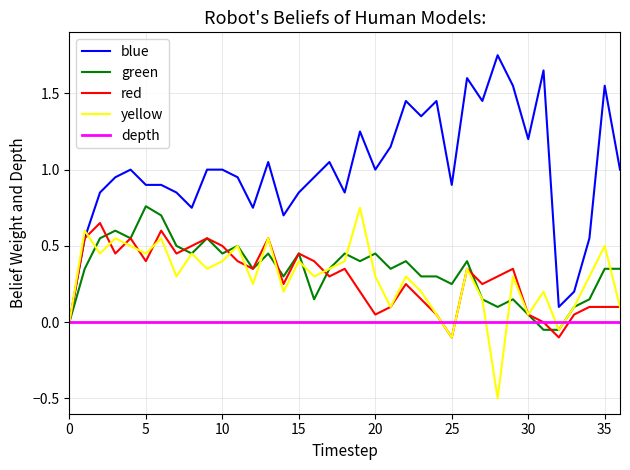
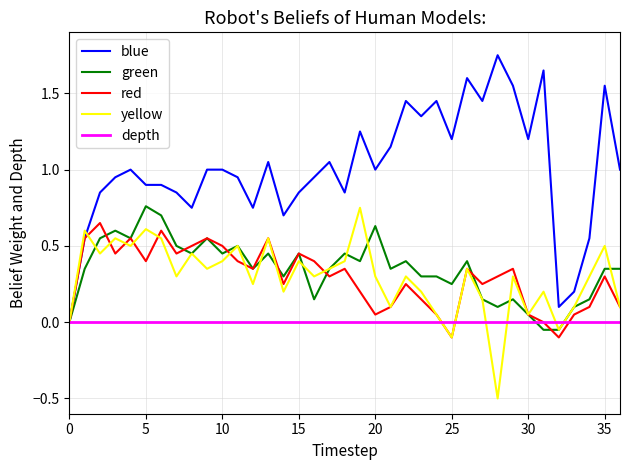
  {
    "blue": {
      "5": 0.9,
      "10": 1.0,
      "15": 0.85,
      "20": 1.0,
-     "25": 0.9,
+     "25": 1.2,
      "30": 1.2,
      "35": 1.55
    },
    "green": {
      "5": 0.76,
      "10": 0.45,
-     "20": 0.45,
+     "20": 0.63,
      "25": 0.25,
      "35": 0.35
    },
    "red": {
      "5": 0.4,
      "10": 0.5,
      "20": 0.05,
-     "35": 0.1
+     "35": 0.3
    },
    "yellow": {
-     "5": 0.45,
+     "5": 0.61,
      "10": 0.40,
      "15": 0.40,
      "20": 0.30,
      "35": 0.50
    },
    "depth": {
      "5": 0.00,
      "10": 0.00,
      "15": 0.00,
      "20": 0.00,
      "25": 0.00,
      "30": 0.00,
      "35": 0.00
    }
  }
